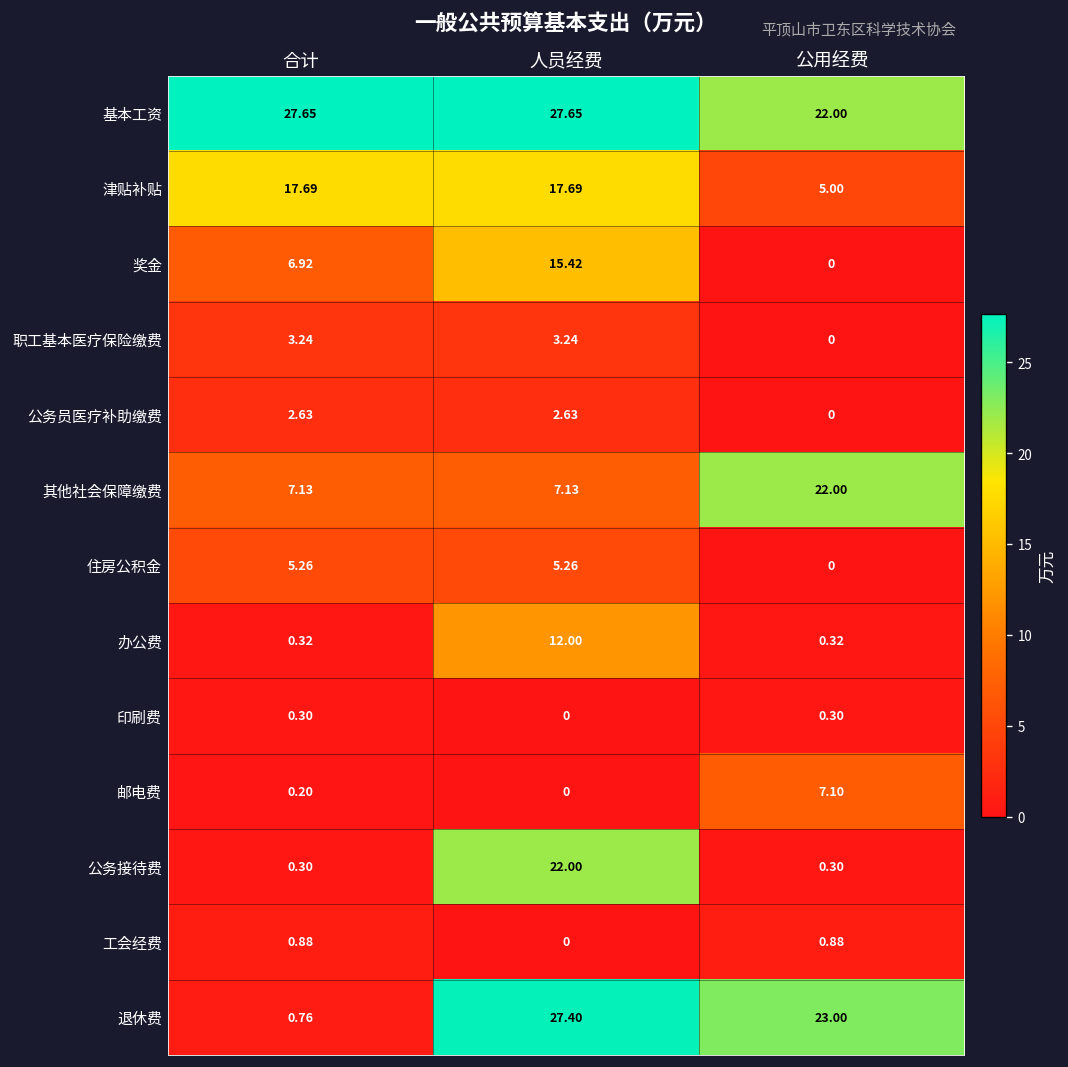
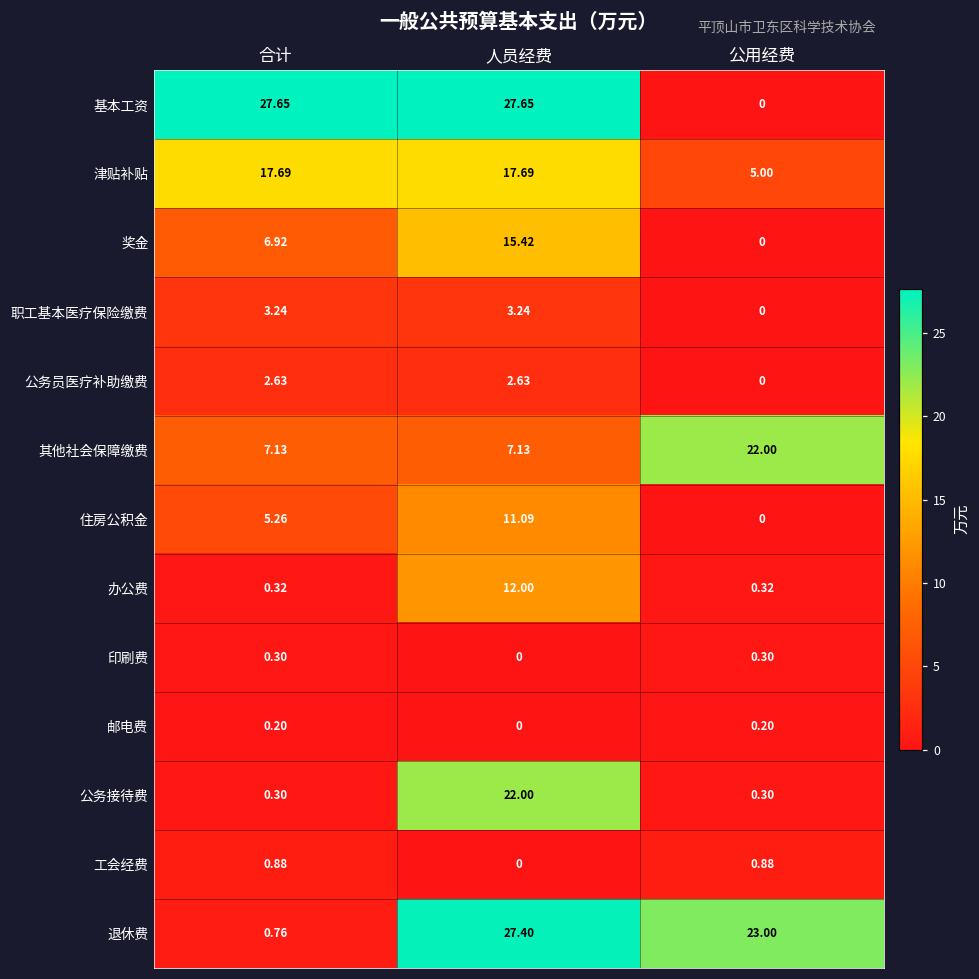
  {
    "基本工资": {
      "合计": 27.65,
      "人员经费": 27.65,
-     "公用经费": 22.00
+     "公用经费": 0
    },
    "津贴补贴": {
      "合计": 17.69,
      "人员经费": 17.69,
      "公用经费": 5.00
    },
    "奖金": {
      "合计": 6.92,
      "人员经费": 15.42,
      "公用经费": 0
    },
    "职工基本医疗保险缴费": {
      "合计": 3.24,
      "人员经费": 3.24,
      "公用经费": 0
    },
    "公务员医疗补助缴费": {
      "合计": 2.63,
      "人员经费": 2.63,
      "公用经费": 0
    },
    "其他社会保障缴费": {
      "合计": 7.13,
      "人员经费": 7.13,
      "公用经费": 22.00
    },
    "住房公积金": {
      "合计": 5.26,
-     "人员经费": 5.26,
+     "人员经费": 11.09,
      "公用经费": 0
    },
    "办公费": {
      "合计": 0.32,
      "人员经费": 12.00,
      "公用经费": 0.32
    },
    "印刷费": {
      "合计": 0.30,
      "人员经费": 0,
      "公用经费": 0.30
    },
    "邮电费": {
      "合计": 0.20,
      "人员经费": 0,
-     "公用经费": 7.10
+     "公用经费": 0.20
    },
    "公务接待费": {
      "合计": 0.30,
      "人员经费": 22.00,
      "公用经费": 0.30
    },
    "工会经费": {
      "合计": 0.88,
      "人员经费": 0,
      "公用经费": 0.88
    },
    "退休费": {
      "合计": 0.76,
      "人员经费": 27.40,
      "公用经费": 23.00
    }
  }
